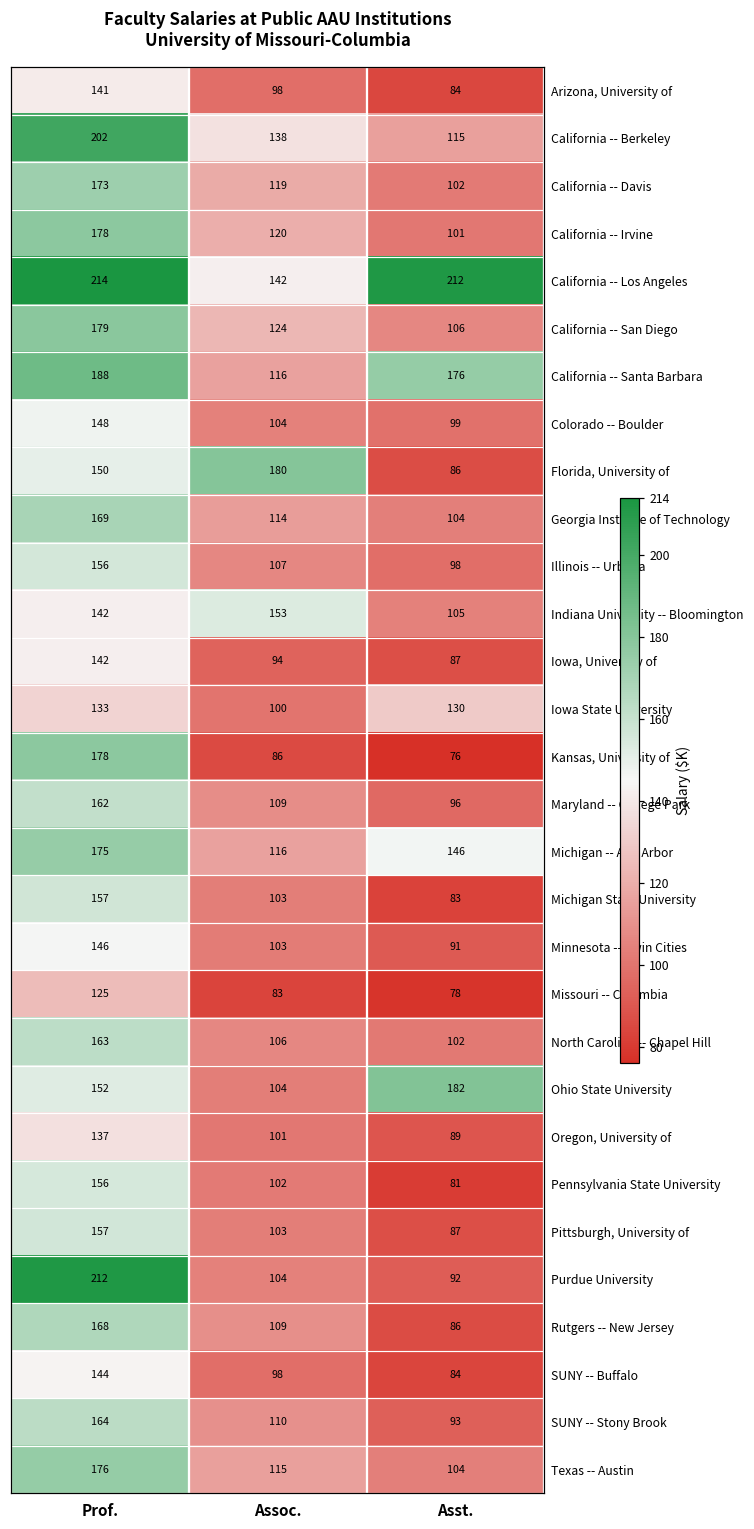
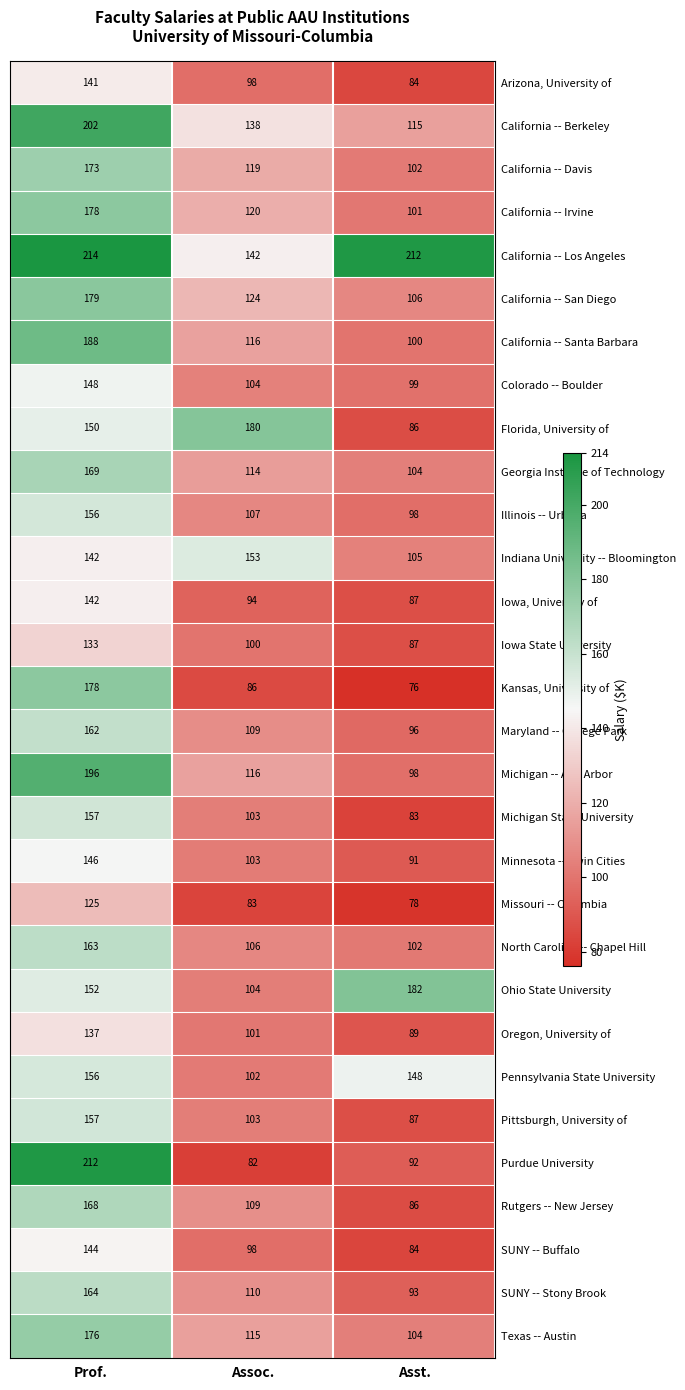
  {
    "Arizona, University of": {
      "Prof.": 141,
      "Assoc.": 98,
      "Asst.": 84
    },
    "California -- Berkeley": {
      "Prof.": 202,
      "Assoc.": 138,
      "Asst.": 115
    },
    "California -- Davis": {
      "Prof.": 173,
      "Assoc.": 119,
      "Asst.": 102
    },
    "California -- Irvine": {
      "Prof.": 178,
      "Assoc.": 120,
      "Asst.": 101
    },
    "California -- Los Angeles": {
      "Prof.": 214,
      "Assoc.": 142,
      "Asst.": 212
    },
    "California -- San Diego": {
      "Prof.": 179,
      "Assoc.": 124,
      "Asst.": 106
    },
    "California -- Santa Barbara": {
      "Prof.": 188,
      "Assoc.": 116,
-     "Asst.": 176
+     "Asst.": 100
    },
    "Colorado -- Boulder": {
      "Prof.": 148,
      "Assoc.": 104,
      "Asst.": 99
    },
    "Florida, University of": {
      "Prof.": 150,
      "Assoc.": 180,
      "Asst.": 86
    },
    "Georgia Institute of Technology": {
      "Prof.": 169,
      "Assoc.": 114,
      "Asst.": 104
    },
    "Illinois -- Urbana": {
      "Prof.": 156,
      "Assoc.": 107,
      "Asst.": 98
    },
    "Indiana University -- Bloomington": {
      "Prof.": 142,
      "Assoc.": 153,
      "Asst.": 105
    },
    "Iowa, University of": {
      "Prof.": 142,
      "Assoc.": 94,
      "Asst.": 87
    },
    "Iowa State University": {
      "Prof.": 133,
      "Assoc.": 100,
-     "Asst.": 130
+     "Asst.": 87
    },
    "Kansas, University of": {
      "Prof.": 178,
      "Assoc.": 86,
      "Asst.": 76
    },
    "Maryland -- College Park": {
      "Prof.": 162,
      "Assoc.": 109,
      "Asst.": 96
    },
    "Michigan -- Ann Arbor": {
-     "Prof.": 175,
+     "Prof.": 196,
      "Assoc.": 116,
-     "Asst.": 146
+     "Asst.": 98
    },
    "Michigan State University": {
      "Prof.": 157,
      "Assoc.": 103,
      "Asst.": 83
    },
    "Minnesota -- Twin Cities": {
      "Prof.": 146,
      "Assoc.": 103,
      "Asst.": 91
    },
    "Missouri -- Columbia": {
      "Prof.": 125,
      "Assoc.": 83,
      "Asst.": 78
    },
    "North Carolina -- Chapel Hill": {
      "Prof.": 163,
      "Assoc.": 106,
      "Asst.": 102
    },
    "Ohio State University": {
      "Prof.": 152,
      "Assoc.": 104,
      "Asst.": 182
    },
    "Oregon, University of": {
      "Prof.": 137,
      "Assoc.": 101,
      "Asst.": 89
    },
    "Pennsylvania State University": {
      "Prof.": 156,
      "Assoc.": 102,
-     "Asst.": 81
+     "Asst.": 148
    },
    "Pittsburgh, University of": {
      "Prof.": 157,
      "Assoc.": 103,
      "Asst.": 87
    },
    "Purdue University": {
      "Prof.": 212,
-     "Assoc.": 104,
+     "Assoc.": 82,
      "Asst.": 92
    },
    "Rutgers -- New Jersey": {
      "Prof.": 168,
      "Assoc.": 109,
      "Asst.": 86
    },
    "SUNY -- Buffalo": {
      "Prof.": 144,
      "Assoc.": 98,
      "Asst.": 84
    },
    "SUNY -- Stony Brook": {
      "Prof.": 164,
      "Assoc.": 110,
      "Asst.": 93
    },
    "Texas -- Austin": {
      "Prof.": 176,
      "Assoc.": 115,
      "Asst.": 104
    }
  }
